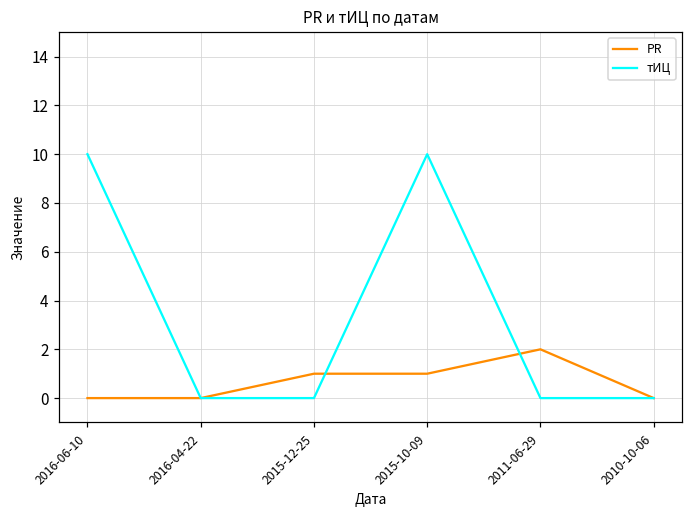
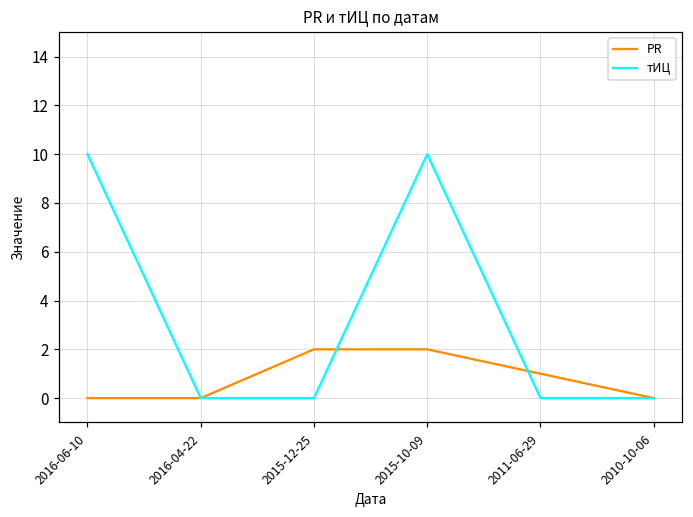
  {
    "PR": {
      "2016-06-10": 0,
-     "2015-12-25": 1,
-     "2015-10-09": 1,
-     "2011-06-29": 2
+     "2015-12-25": 2,
+     "2015-10-09": 2,
+     "2011-06-29": 1
    },
    "тИЦ": {
      "2016-06-10": 10,
      "2015-12-25": 0,
      "2015-10-09": 10,
      "2011-06-29": 0
    }
  }
